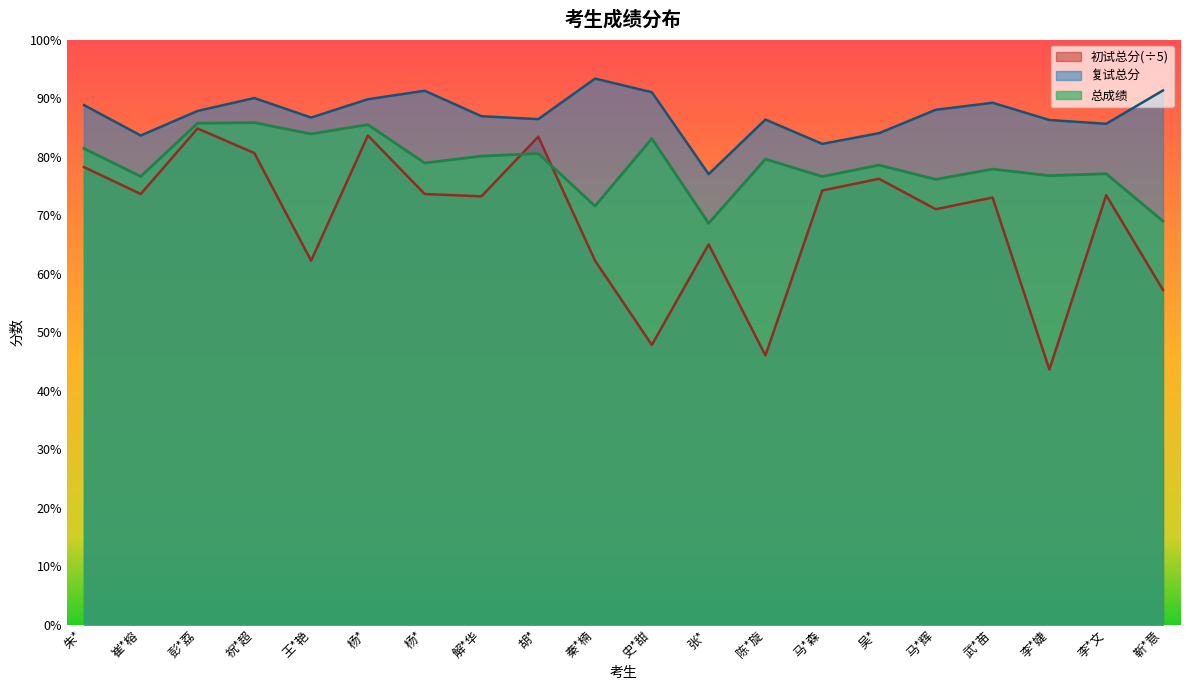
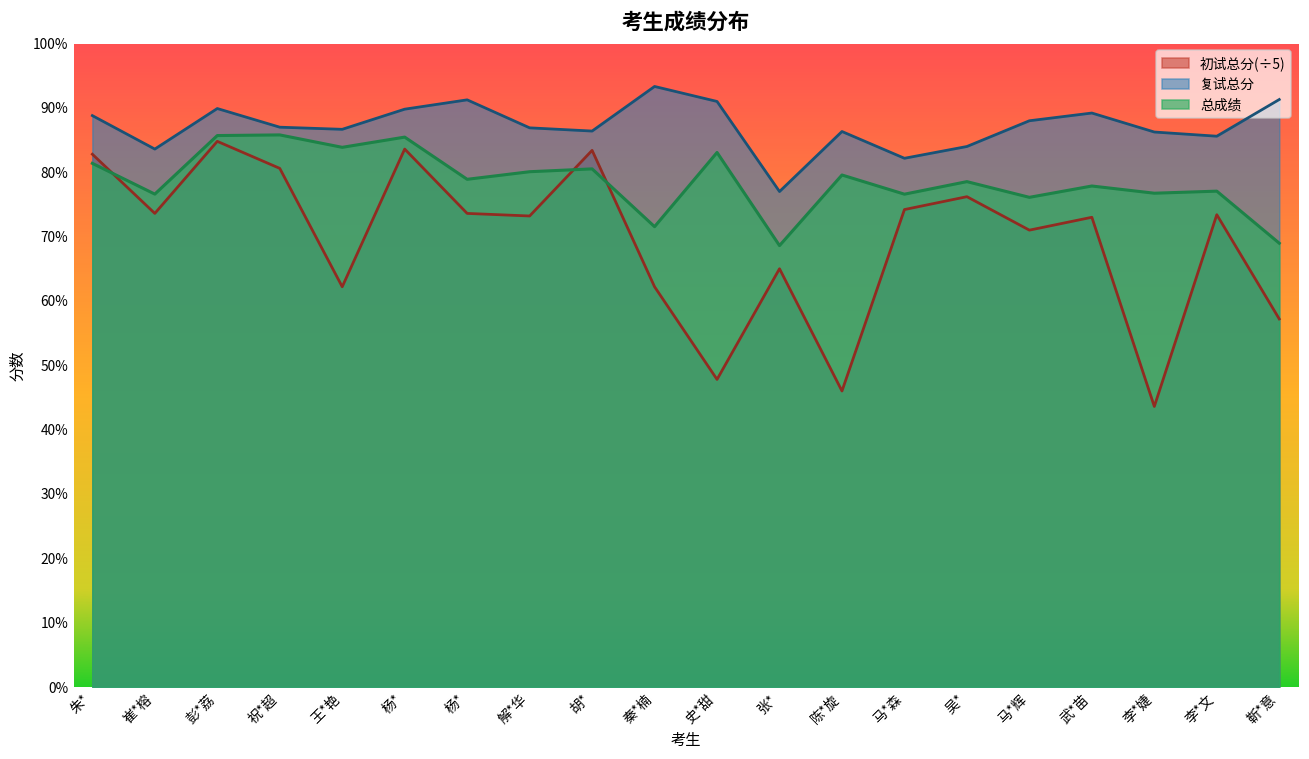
  {
    "初试总分(÷5)": {
-     "朱*": "78%",
+     "朱*": "83%",
      "崔*榕": "74%",
      "彭*荔": "85%",
      "祝*超": "81%",
      "王*艳": "62%",
      "解*华": "73%",
      "胡*": "83%",
      "秦*楠": "62%",
      "史*甜": "48%",
      "张*": "65%",
      "陈*旋": "46%",
      "马*森": "74%",
      "吴*": "76%",
      "马*辉": "71%",
      "武*苗": "73%",
      "李*婕": "44%",
      "李*文": "73%",
      "靳*意": "57%"
    },
    "复试总分": {
      "朱*": "89%",
      "崔*榕": "84%",
-     "彭*荔": "88%",
-     "祝*超": "90%",
+     "彭*荔": "90%",
+     "祝*超": "87%",
      "王*艳": "87%",
      "解*华": "87%",
      "胡*": "86%",
      "秦*楠": "93%",
      "史*甜": "91%",
      "张*": "77%",
      "陈*旋": "86%",
      "马*森": "82%",
      "吴*": "84%",
      "马*辉": "88%",
      "武*苗": "89%",
      "李*婕": "86%",
      "李*文": "86%"
    },
    "总成绩": {
      "朱*": "81%",
      "崔*榕": "77%",
      "彭*荔": "86%",
      "祝*超": "86%",
      "王*艳": "84%",
      "解*华": "80%",
      "胡*": "81%",
      "秦*楠": "72%",
      "史*甜": "83%",
      "张*": "69%",
      "陈*旋": "80%",
      "马*森": "77%",
      "吴*": "79%",
      "马*辉": "76%",
      "武*苗": "78%",
      "李*婕": "77%",
      "李*文": "77%",
      "靳*意": "69%"
    }
  }
